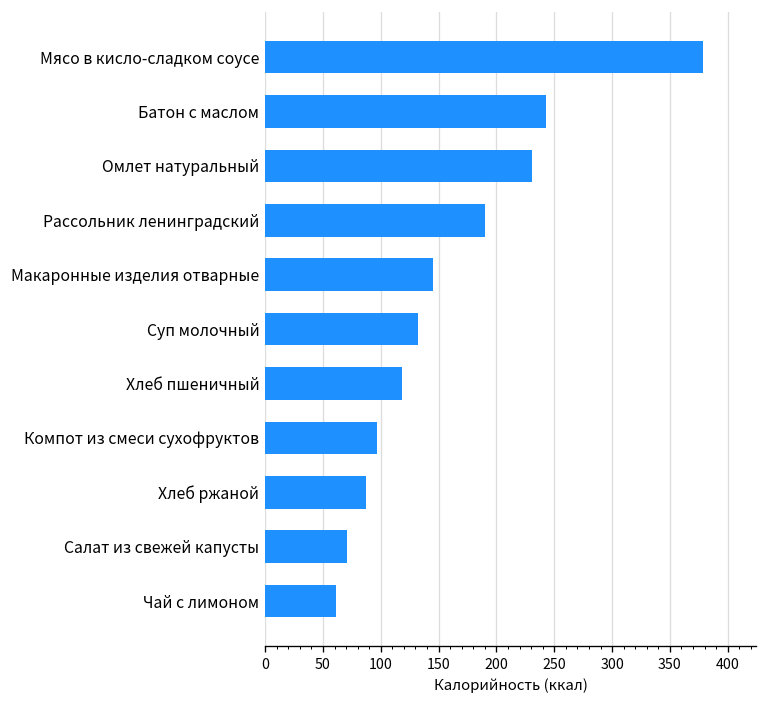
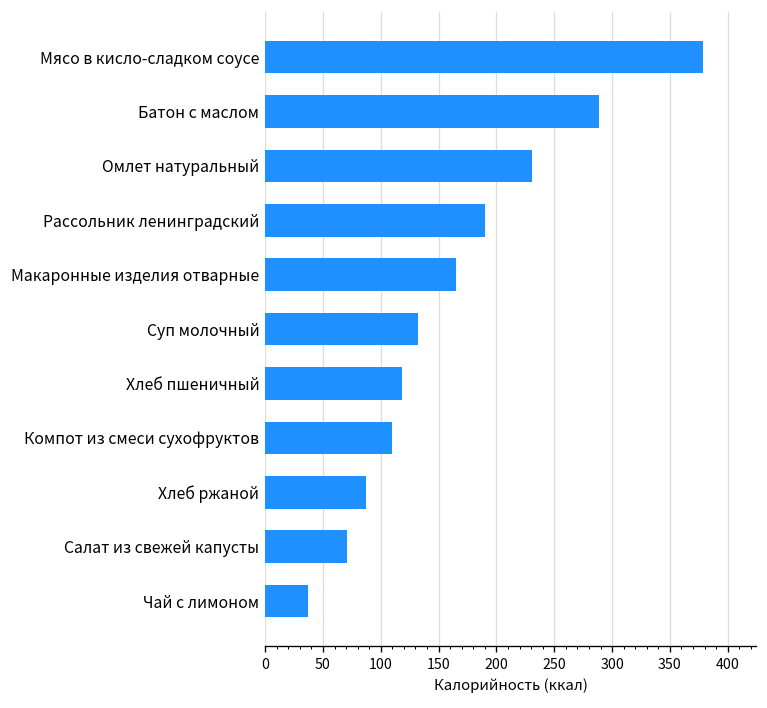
  {
    "Мясо в кисло-сладком соусе": 380,
-   "Батон с маслом": 240,
+   "Батон с маслом": 290,
    "Омлет натуральный": 230,
    "Рассольник ленинградский": 190,
-   "Макаронные изделия отварные": 150,
+   "Макаронные изделия отварные": 170,
    "Суп молочный": 130,
    "Хлеб пшеничный": 120,
-   "Компот из смеси сухофруктов": 100,
+   "Компот из смеси сухофруктов": 110,
    "Хлеб ржаной": 90,
    "Салат из свежей капусты": 70,
-   "Чай с лимоном": 60
+   "Чай с лимоном": 40
  }
